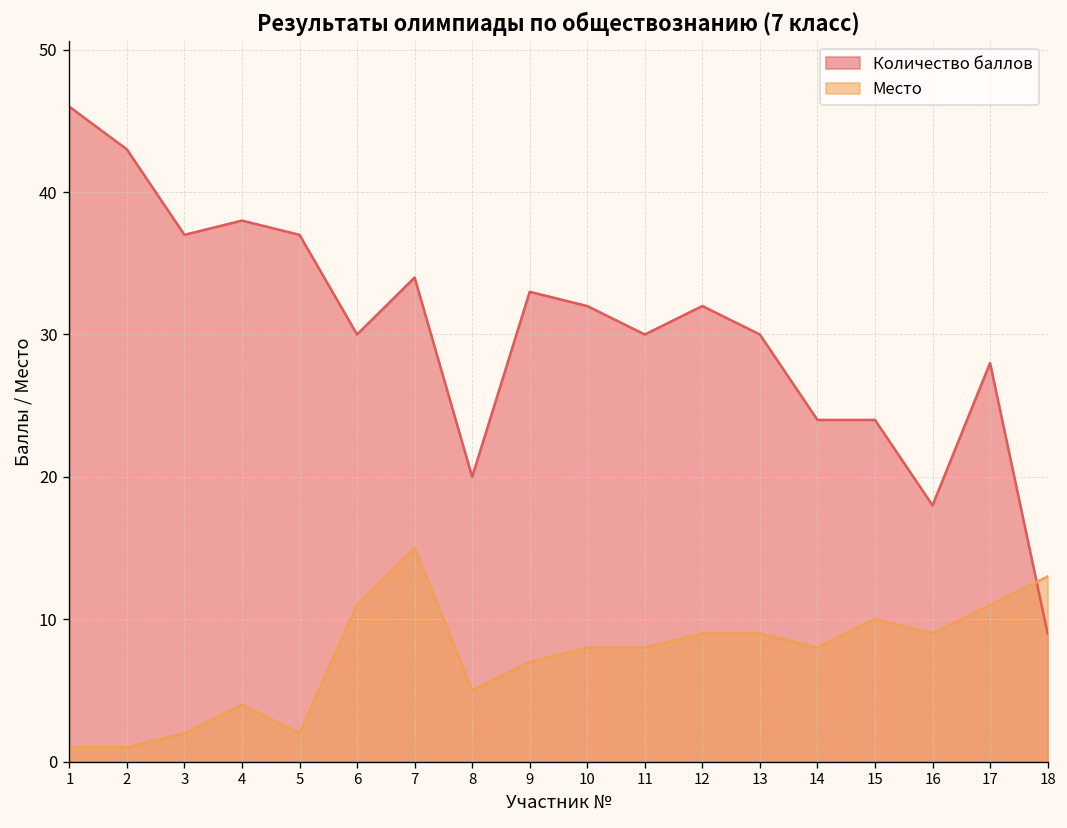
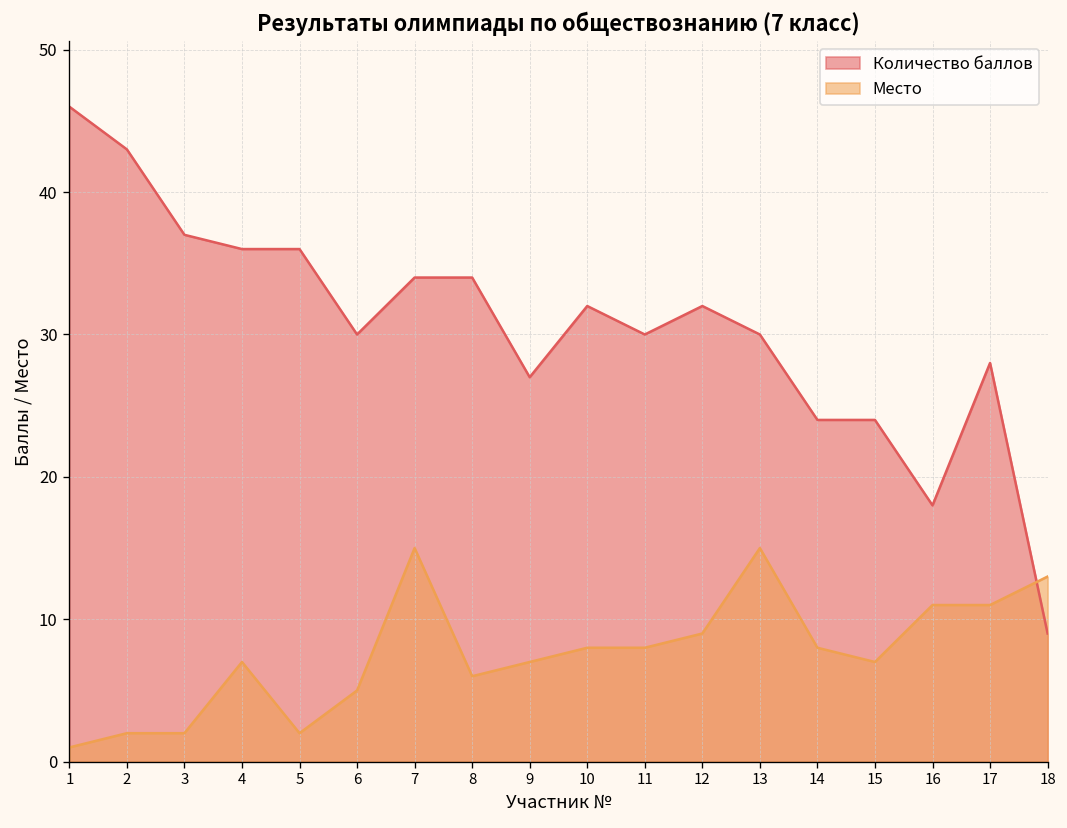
  {
    "Количество баллов": {
      "1": 46,
      "2": 43,
      "3": 37,
-     "4": 38,
-     "5": 37,
+     "4": 36,
+     "5": 36,
      "6": 30,
      "7": 34,
-     "8": 20,
-     "9": 33,
+     "8": 34,
+     "9": 27,
      "10": 32,
      "11": 30,
      "12": 32,
      "13": 30,
      "14": 24,
      "15": 24,
      "16": 18,
      "17": 28,
      "18": 9
    },
    "Место": {
      "1": 1,
-     "2": 1,
+     "2": 2,
      "3": 2,
-     "4": 4,
+     "4": 7,
      "5": 2,
-     "6": 11,
+     "6": 5,
      "7": 15,
-     "8": 5,
+     "8": 6,
      "9": 7,
      "10": 8,
      "11": 8,
      "12": 9,
-     "13": 9,
+     "13": 15,
      "14": 8,
-     "15": 10,
-     "16": 9,
+     "15": 7,
+     "16": 11,
      "17": 11,
      "18": 13
    }
  }
